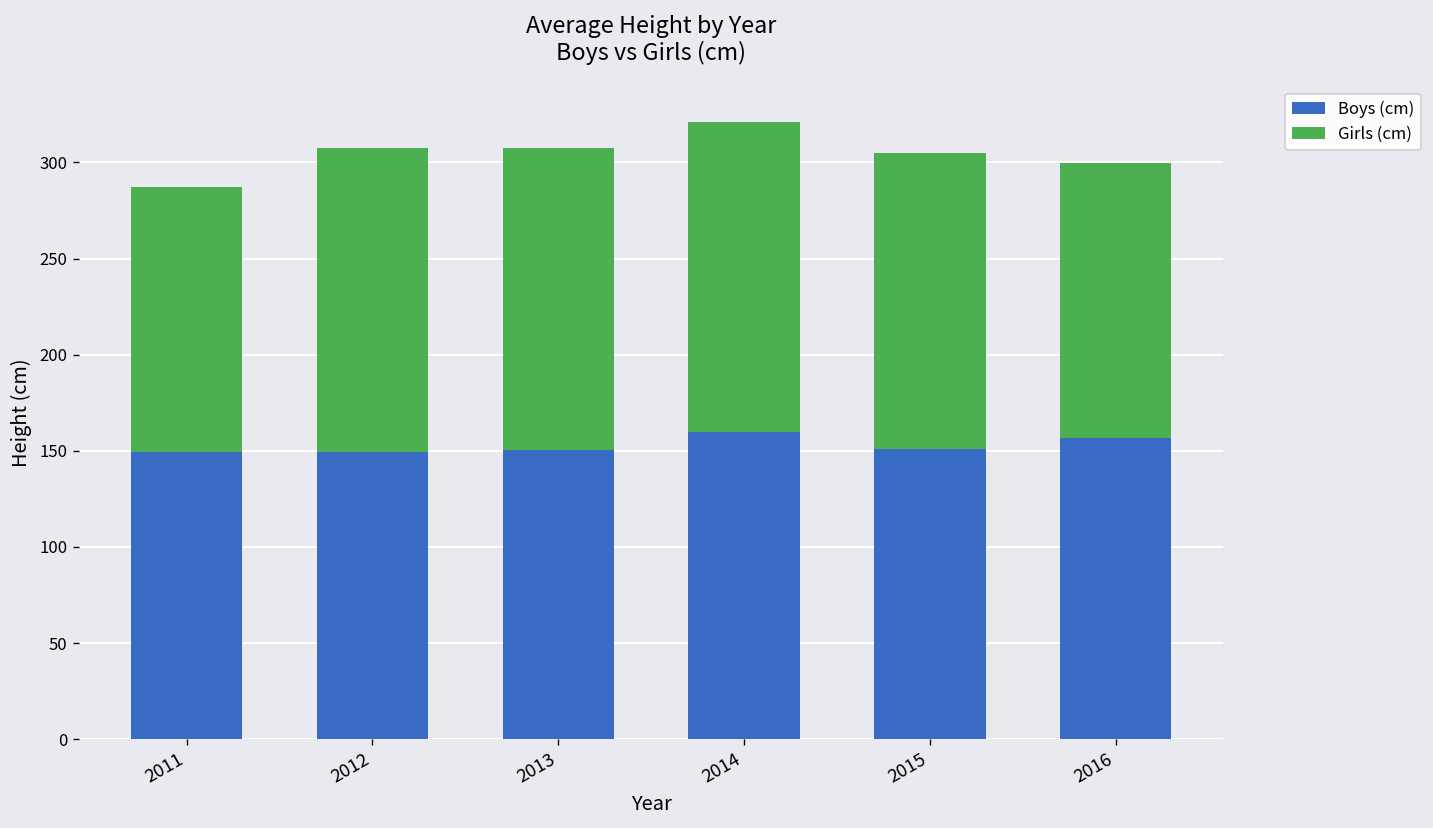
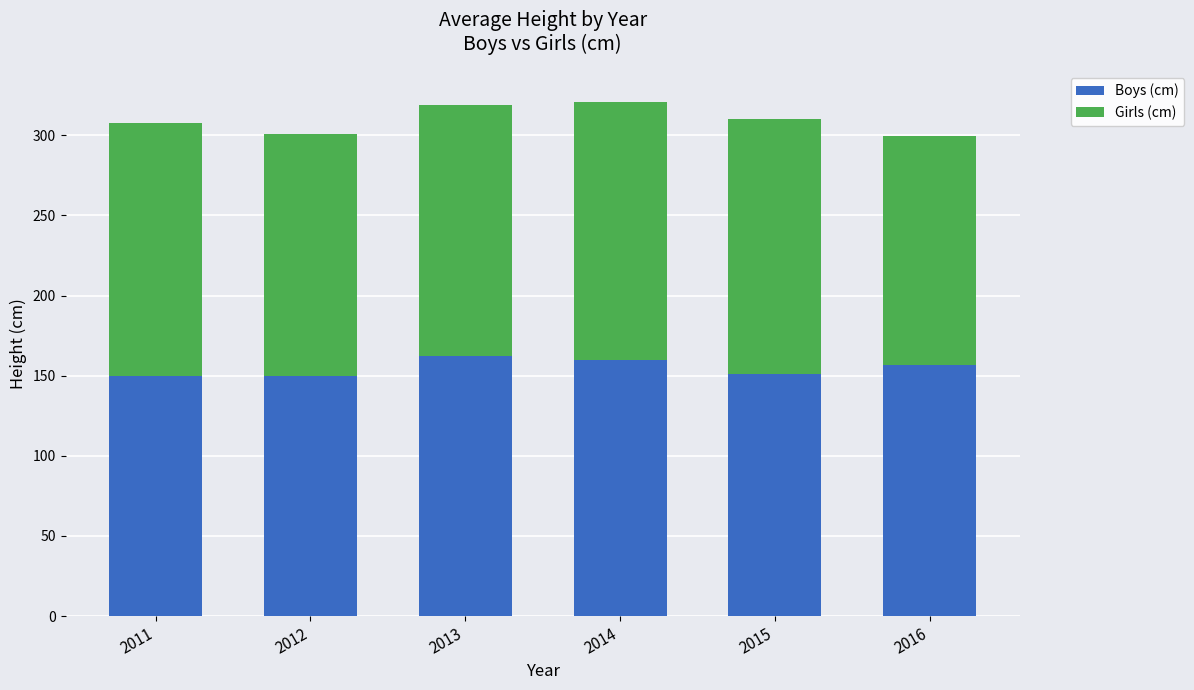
  {
    "Boys (cm)": {
      "2011": 150,
      "2012": 150,
-     "2013": 150,
+     "2013": 162,
      "2014": 160,
      "2015": 151,
      "2016": 157
    },
    "Girls (cm)": {
-     "2011": 137,
-     "2012": 158,
+     "2011": 158,
+     "2012": 152,
      "2013": 157,
      "2014": 161,
-     "2015": 154,
+     "2015": 159,
      "2016": 143
    }
  }
